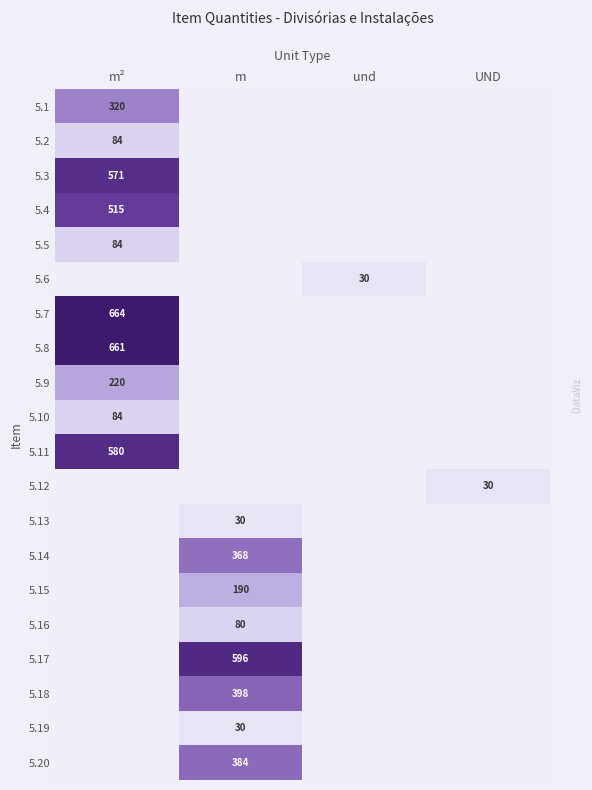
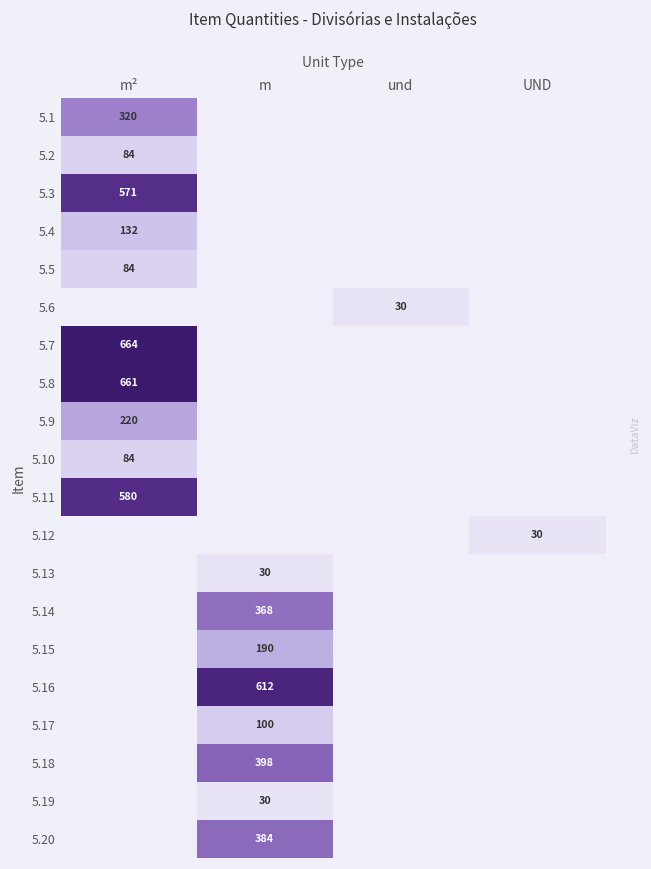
  {
    "5.1": {
      "m²": 320
    },
    "5.2": {
      "m²": 84
    },
    "5.3": {
      "m²": 571
    },
    "5.4": {
-     "m²": 515
+     "m²": 132
    },
    "5.5": {
      "m²": 84
    },
    "5.6": {
      "und": 30
    },
    "5.7": {
      "m²": 664
    },
    "5.8": {
      "m²": 661
    },
    "5.9": {
      "m²": 220
    },
    "5.10": {
      "m²": 84
    },
    "5.11": {
      "m²": 580
    },
    "5.12": {
      "UND": 30
    },
    "5.13": {
      "m": 30
    },
    "5.14": {
      "m": 368
    },
    "5.15": {
      "m": 190
    },
    "5.16": {
-     "m": 80
+     "m": 612
    },
    "5.17": {
-     "m": 596
+     "m": 100
    },
    "5.18": {
      "m": 398
    },
    "5.19": {
      "m": 30
    },
    "5.20": {
      "m": 384
    }
  }
